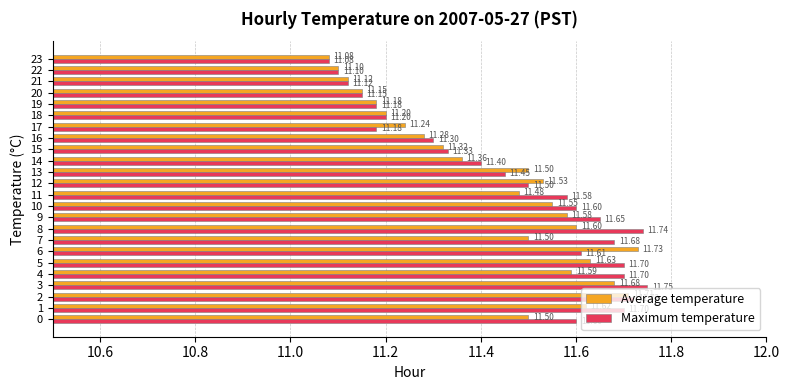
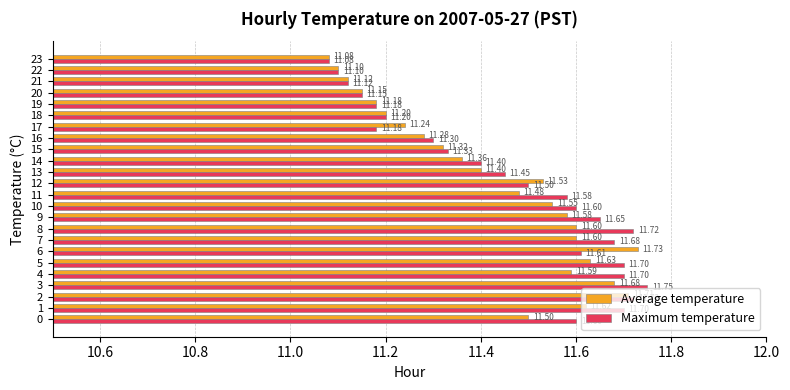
  {
    "Average temperature": {
      "17": 11.24,
      "14": 11.36,
-     "13": 11.50,
+     "13": 11.40,
      "11": 11.48,
      "10": 11.55,
      "9": 11.58,
      "8": 11.60,
-     "7": 11.50,
+     "7": 11.60,
      "6": 11.73,
      "5": 11.63,
      "4": 11.59,
      "3": 11.68,
      "0": 11.50
    },
    "Maximum temperature": {
      "17": 11.18,
      "13": 11.45,
      "11": 11.58,
      "10": 11.60,
      "9": 11.65,
-     "8": 11.74,
+     "8": 11.72,
      "7": 11.68,
      "6": 11.61,
      "5": 11.70,
      "4": 11.70
    }
  }
